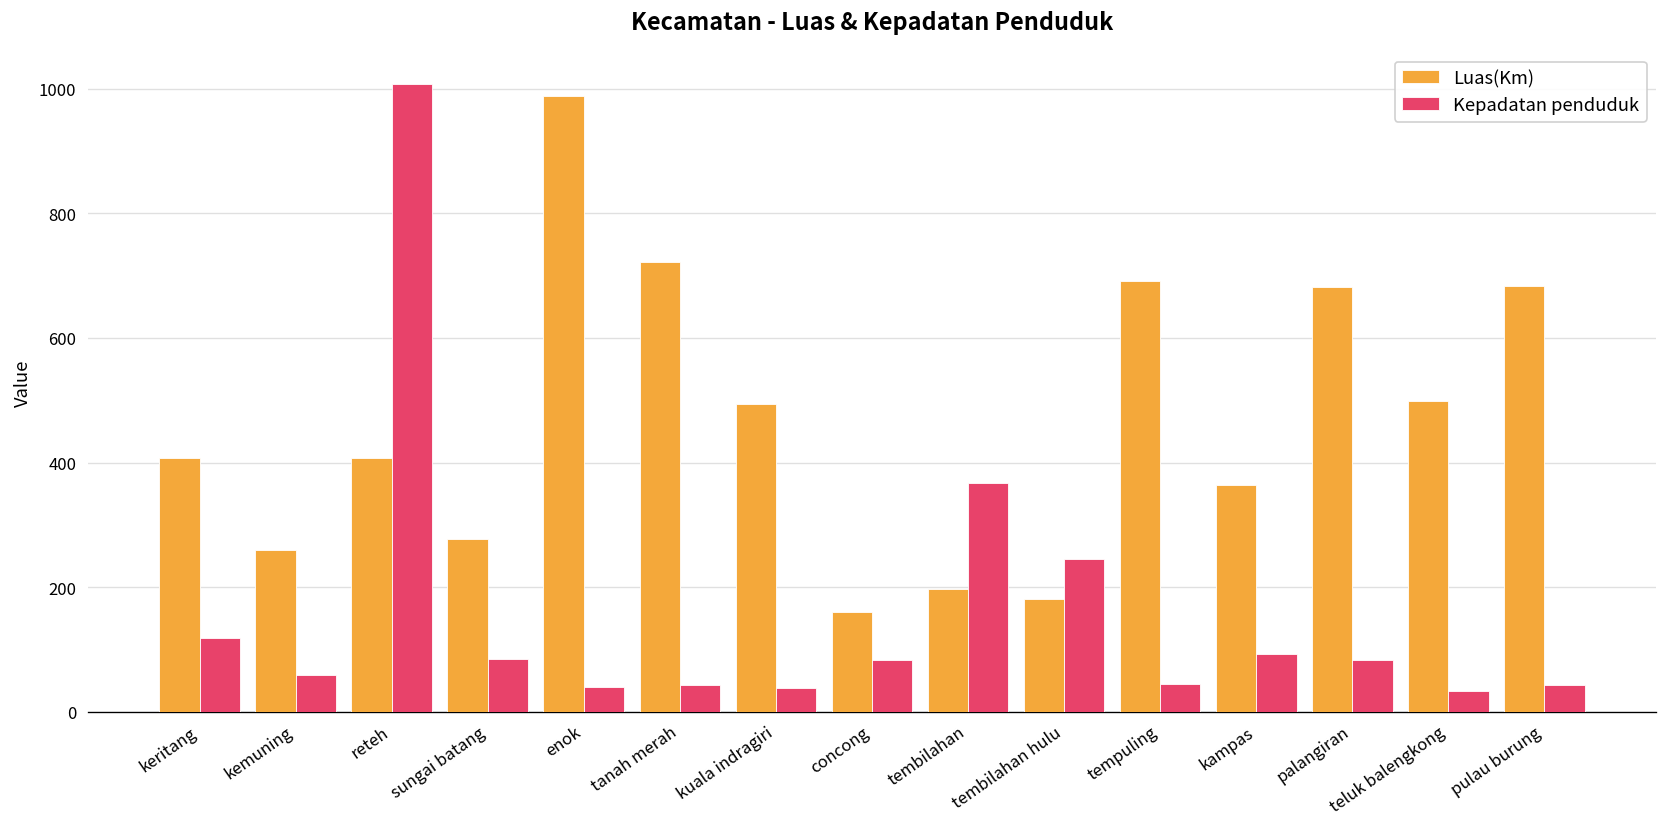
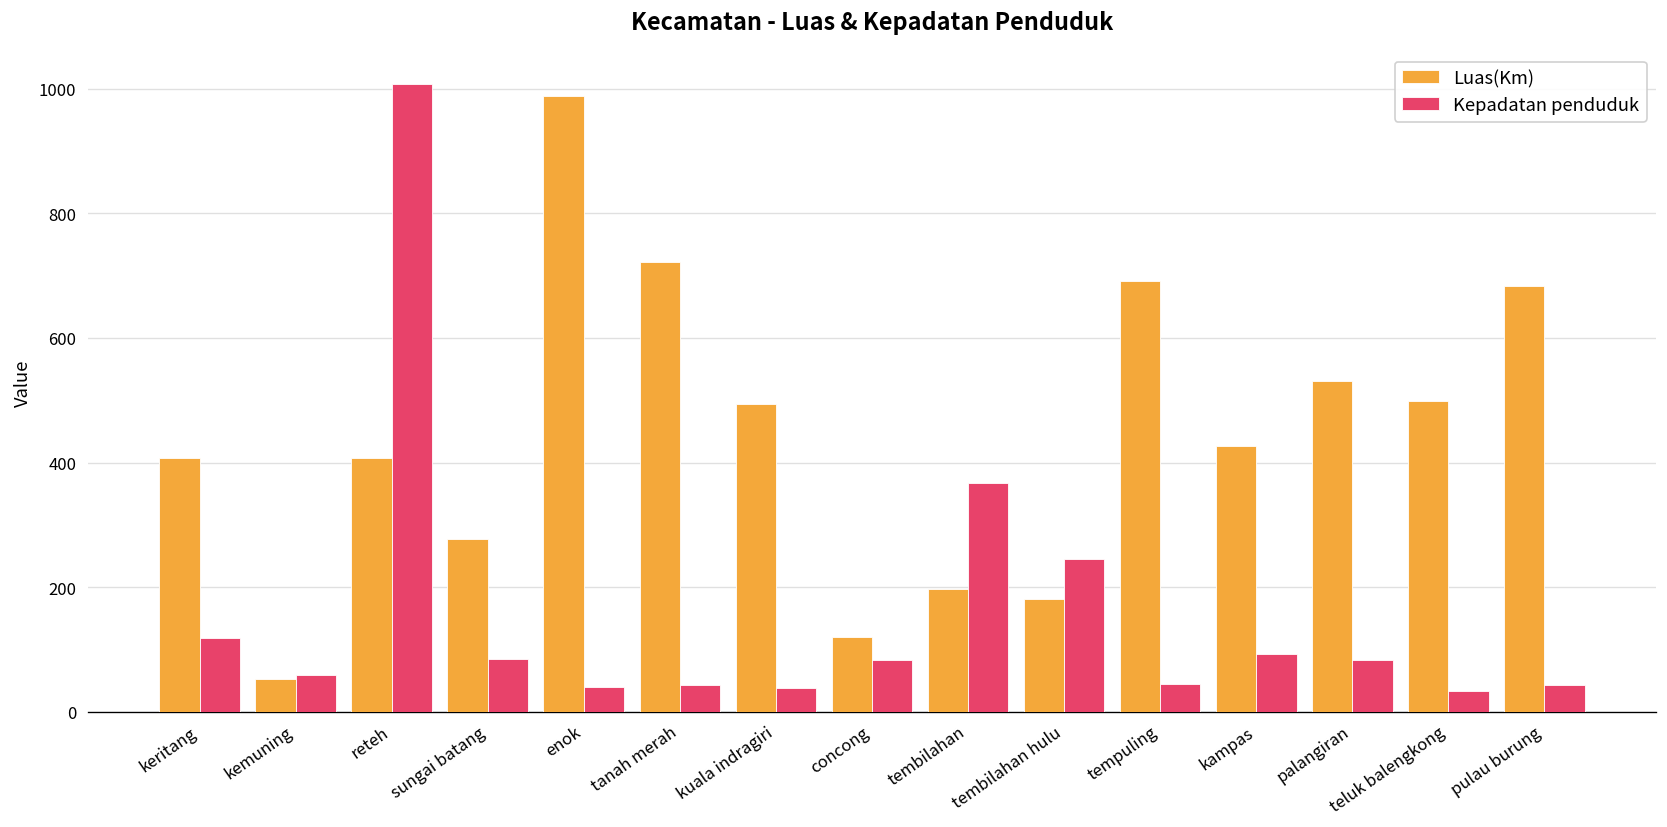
  {
    "Luas(Km)": {
      "keritang": 410,
-     "kemuning": 260,
+     "kemuning": 50,
      "reteh": 410,
      "sungai batang": 280,
      "enok": 990,
      "tanah merah": 720,
      "kuala indragiri": 490,
-     "concong": 160,
+     "concong": 120,
      "tembilahan": 200,
      "tembilahan hulu": 180,
      "tempuling": 690,
-     "kampas": 360,
-     "palangiran": 680,
+     "kampas": 430,
+     "palangiran": 530,
      "teluk balengkong": 500,
      "pulau burung": 680
    },
    "Kepadatan penduduk": {
      "keritang": 120,
      "kemuning": 60,
      "reteh": 1010,
      "sungai batang": 80,
      "enok": 40,
      "tanah merah": 40,
      "kuala indragiri": 40,
      "concong": 80,
      "tembilahan": 370,
      "tembilahan hulu": 250,
      "tempuling": 50,
      "kampas": 90,
      "palangiran": 80,
      "teluk balengkong": 30,
      "pulau burung": 40
    }
  }
